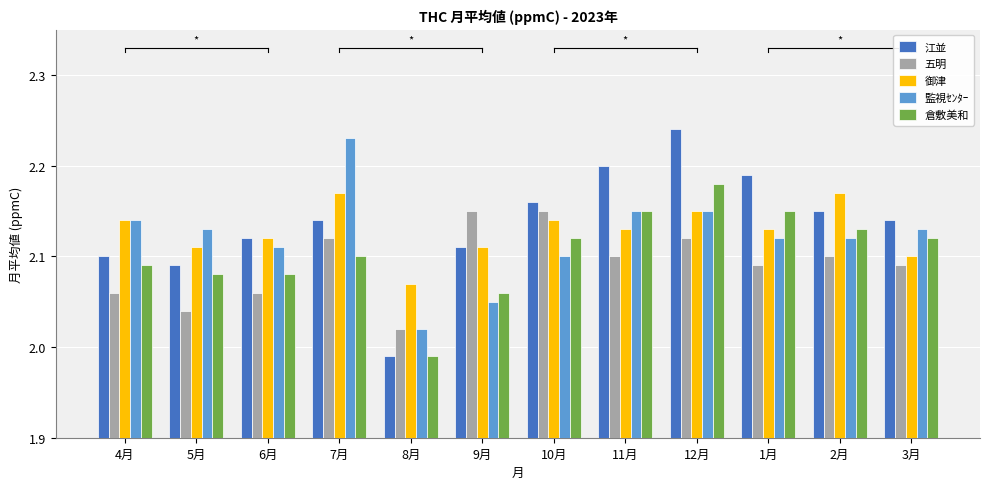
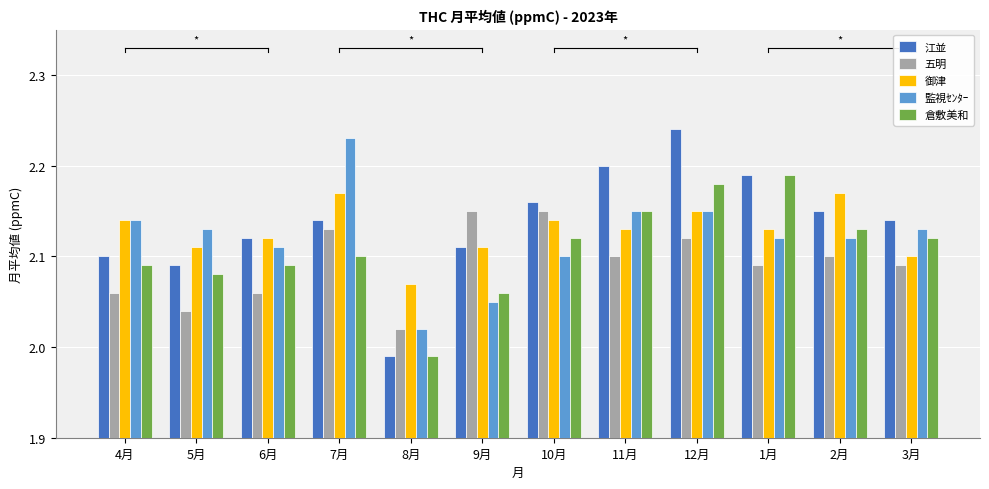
  {
    "五明": {
      "4月": 2.06,
      "5月": 2.04,
      "6月": 2.06,
-     "7月": 2.12,
+     "7月": 2.13,
      "8月": 2.02,
      "9月": 2.15,
      "10月": 2.15,
      "11月": 2.10,
      "12月": 2.12,
      "1月": 2.09,
      "2月": 2.10,
      "3月": 2.09
    },
    "御津": {
      "4月": 2.14,
      "5月": 2.11,
      "6月": 2.12,
      "7月": 2.17,
      "8月": 2.07,
      "9月": 2.11,
      "10月": 2.14,
      "11月": 2.13,
      "12月": 2.15,
      "1月": 2.13,
      "2月": 2.17,
      "3月": 2.10
    },
    "倉敷美和": {
      "4月": 2.09,
      "5月": 2.08,
-     "6月": 2.08,
+     "6月": 2.09,
      "7月": 2.10,
      "8月": 1.99,
      "9月": 2.06,
      "10月": 2.12,
      "11月": 2.15,
      "12月": 2.18,
-     "1月": 2.15,
+     "1月": 2.19,
      "2月": 2.13,
      "3月": 2.12
    }
  }
